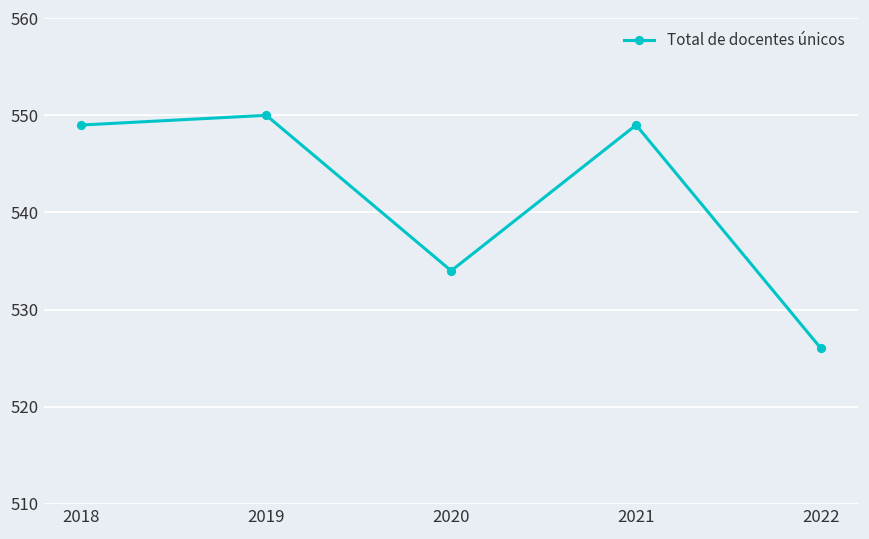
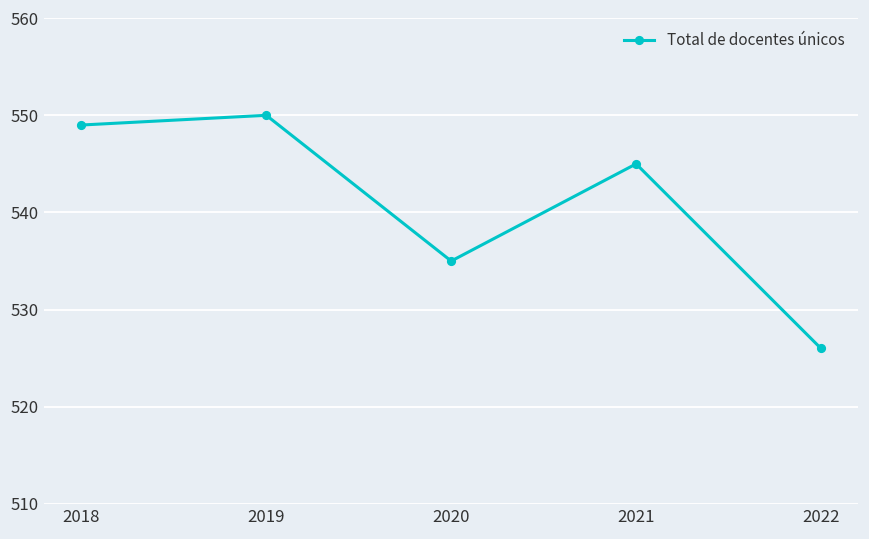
  {
    "2018": 549,
    "2019": 550,
-   "2020": 534,
-   "2021": 549,
+   "2020": 535,
+   "2021": 545,
    "2022": 526
  }
